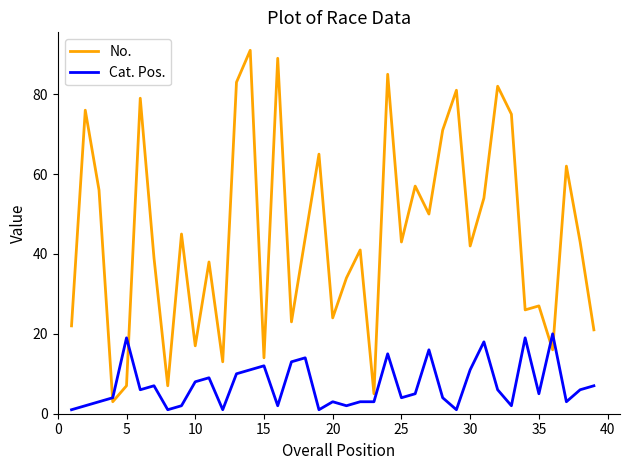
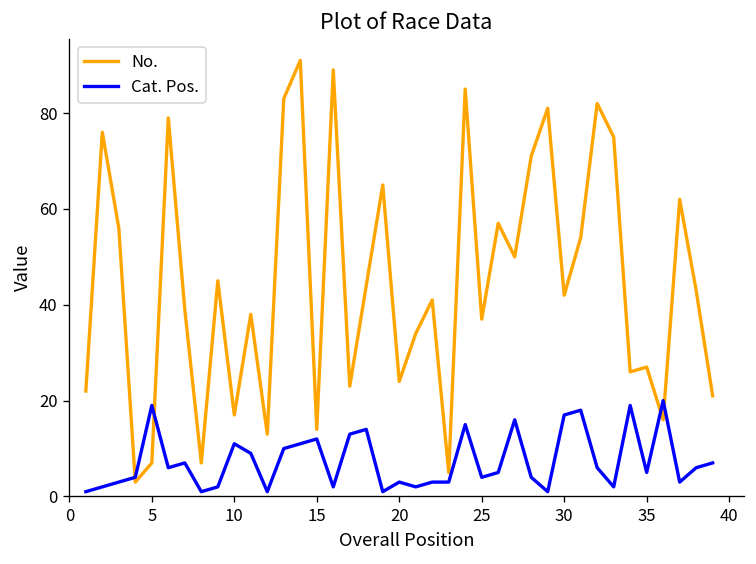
  {
    "No.": {
      "5": 7,
      "10": 17,
      "15": 14,
      "20": 24,
-     "25": 43,
+     "25": 37,
      "30": 42,
      "35": 27
    },
    "Cat. Pos.": {
      "5": 19,
-     "10": 8,
+     "10": 11,
      "15": 12,
      "20": 3,
      "25": 4,
-     "30": 11,
+     "30": 17,
      "35": 5
    }
  }
